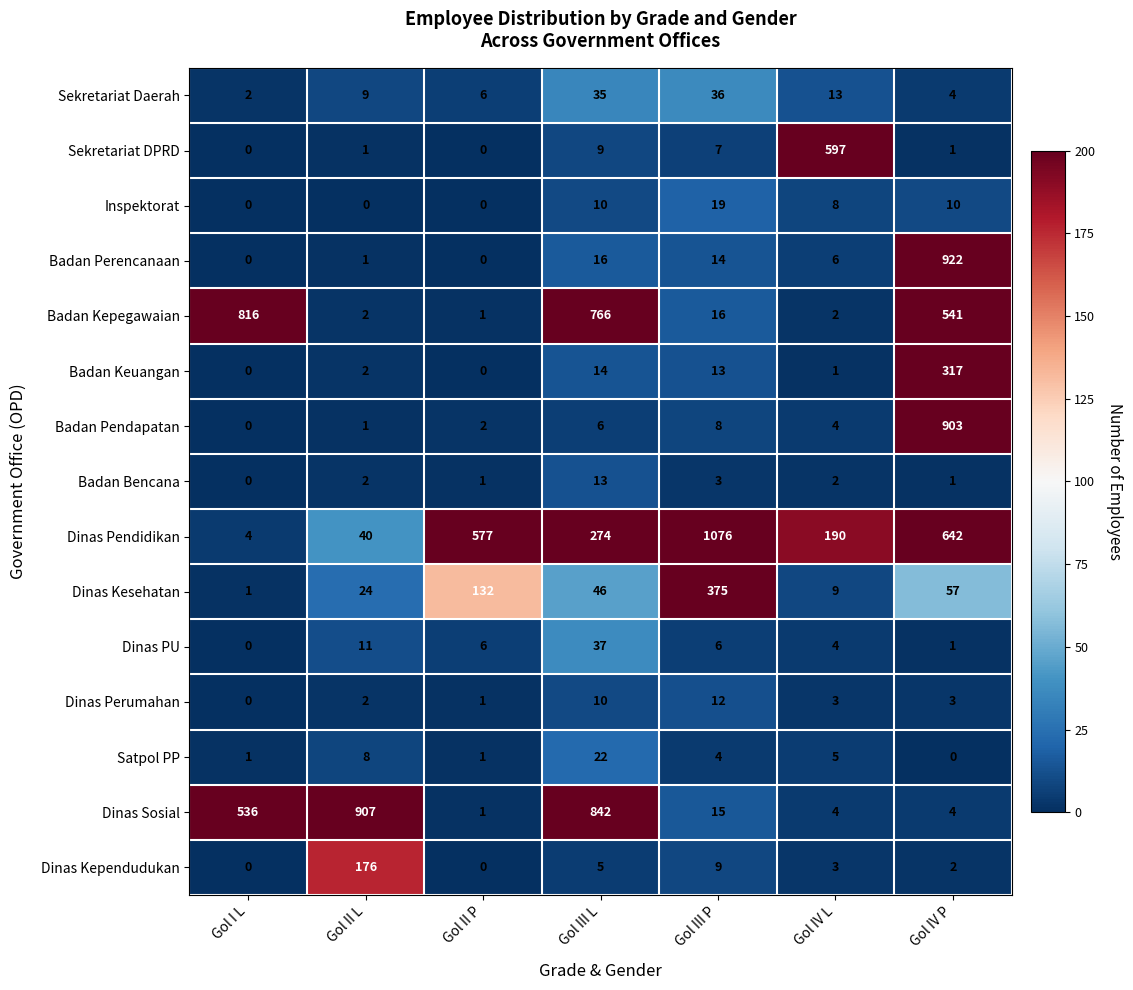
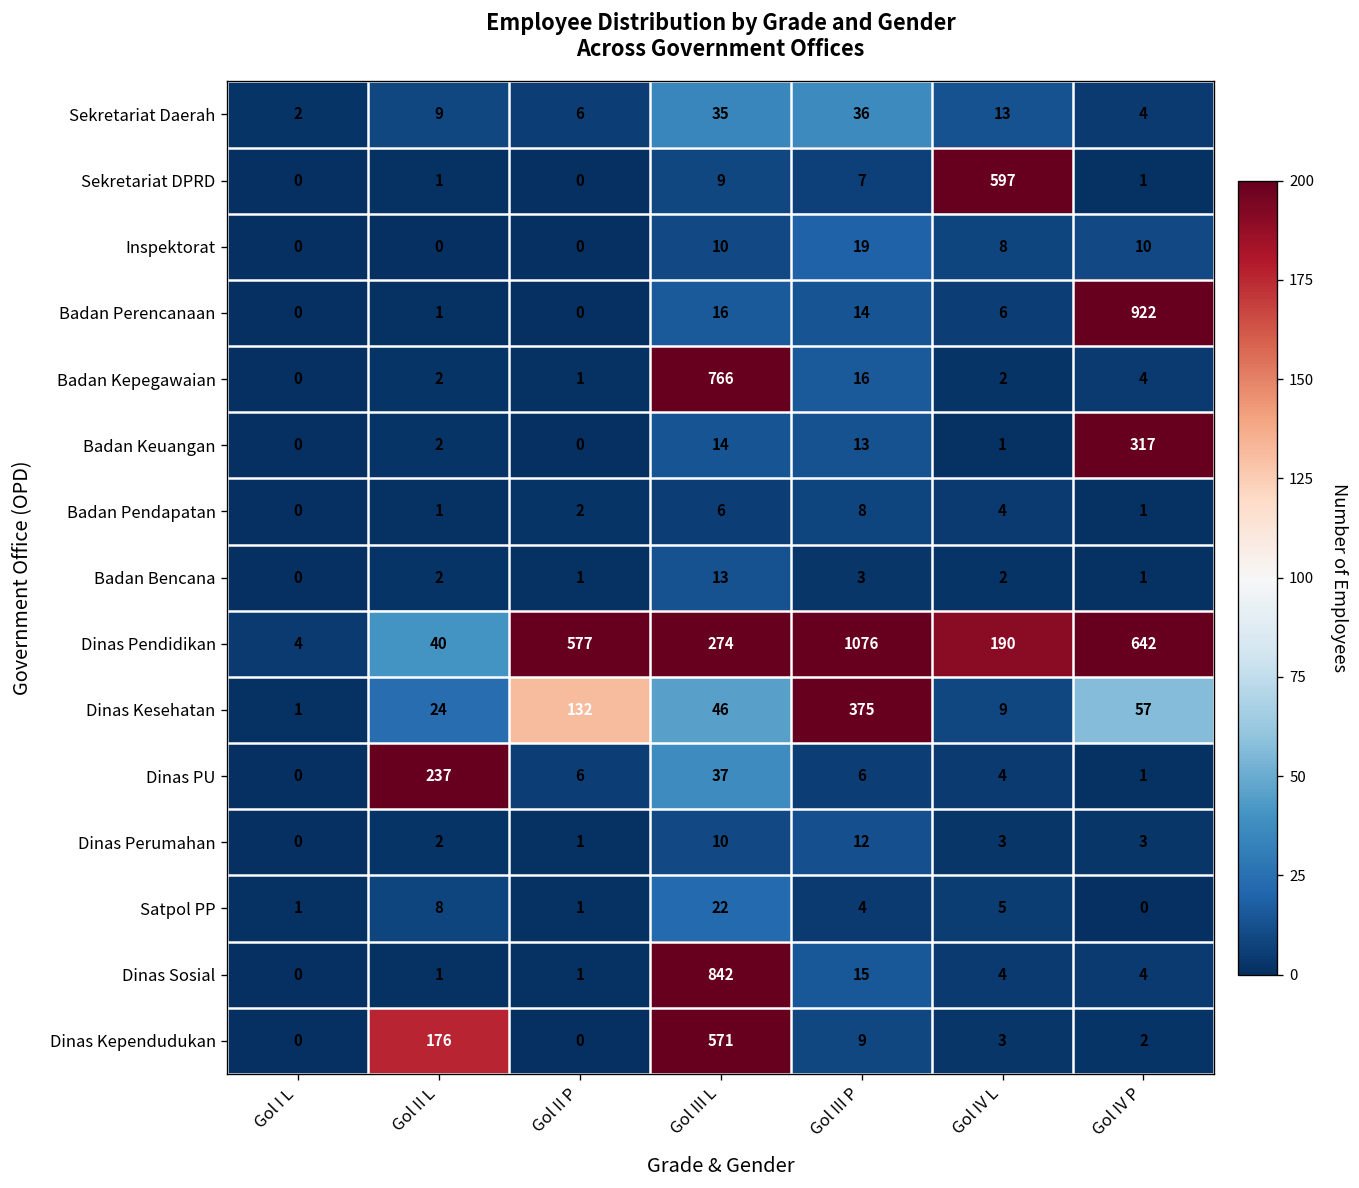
  {
    "Sekretariat Daerah": {
      "Gol I L": 2,
      "Gol II L": 9,
      "Gol II P": 6,
      "Gol III L": 35,
      "Gol III P": 36,
      "Gol IV L": 13,
      "Gol IV P": 4
    },
    "Sekretariat DPRD": {
      "Gol I L": 0,
      "Gol II L": 1,
      "Gol II P": 0,
      "Gol III L": 9,
      "Gol III P": 7,
      "Gol IV L": 597,
      "Gol IV P": 1
    },
    "Inspektorat": {
      "Gol I L": 0,
      "Gol II L": 0,
      "Gol II P": 0,
      "Gol III L": 10,
      "Gol III P": 19,
      "Gol IV L": 8,
      "Gol IV P": 10
    },
    "Badan Perencanaan": {
      "Gol I L": 0,
      "Gol II L": 1,
      "Gol II P": 0,
      "Gol III L": 16,
      "Gol III P": 14,
      "Gol IV L": 6,
      "Gol IV P": 922
    },
    "Badan Kepegawaian": {
-     "Gol I L": 816,
+     "Gol I L": 0,
      "Gol II L": 2,
      "Gol II P": 1,
      "Gol III L": 766,
      "Gol III P": 16,
      "Gol IV L": 2,
-     "Gol IV P": 541
+     "Gol IV P": 4
    },
    "Badan Keuangan": {
      "Gol I L": 0,
      "Gol II L": 2,
      "Gol II P": 0,
      "Gol III L": 14,
      "Gol III P": 13,
      "Gol IV L": 1,
      "Gol IV P": 317
    },
    "Badan Pendapatan": {
      "Gol I L": 0,
      "Gol II L": 1,
      "Gol II P": 2,
      "Gol III L": 6,
      "Gol III P": 8,
      "Gol IV L": 4,
-     "Gol IV P": 903
+     "Gol IV P": 1
    },
    "Badan Bencana": {
      "Gol I L": 0,
      "Gol II L": 2,
      "Gol II P": 1,
      "Gol III L": 13,
      "Gol III P": 3,
      "Gol IV L": 2,
      "Gol IV P": 1
    },
    "Dinas Pendidikan": {
      "Gol I L": 4,
      "Gol II L": 40,
      "Gol II P": 577,
      "Gol III L": 274,
      "Gol III P": 1076,
      "Gol IV L": 190,
      "Gol IV P": 642
    },
    "Dinas Kesehatan": {
      "Gol I L": 1,
      "Gol II L": 24,
      "Gol II P": 132,
      "Gol III L": 46,
      "Gol III P": 375,
      "Gol IV L": 9,
      "Gol IV P": 57
    },
    "Dinas PU": {
      "Gol I L": 0,
-     "Gol II L": 11,
+     "Gol II L": 237,
      "Gol II P": 6,
      "Gol III L": 37,
      "Gol III P": 6,
      "Gol IV L": 4,
      "Gol IV P": 1
    },
    "Dinas Perumahan": {
      "Gol I L": 0,
      "Gol II L": 2,
      "Gol II P": 1,
      "Gol III L": 10,
      "Gol III P": 12,
      "Gol IV L": 3,
      "Gol IV P": 3
    },
    "Satpol PP": {
      "Gol I L": 1,
      "Gol II L": 8,
      "Gol II P": 1,
      "Gol III L": 22,
      "Gol III P": 4,
      "Gol IV L": 5,
      "Gol IV P": 0
    },
    "Dinas Sosial": {
-     "Gol I L": 536,
-     "Gol II L": 907,
+     "Gol I L": 0,
+     "Gol II L": 1,
      "Gol II P": 1,
      "Gol III L": 842,
      "Gol III P": 15,
      "Gol IV L": 4,
      "Gol IV P": 4
    },
    "Dinas Kependudukan": {
      "Gol I L": 0,
      "Gol II L": 176,
      "Gol II P": 0,
-     "Gol III L": 5,
+     "Gol III L": 571,
      "Gol III P": 9,
      "Gol IV L": 3,
      "Gol IV P": 2
    }
  }
